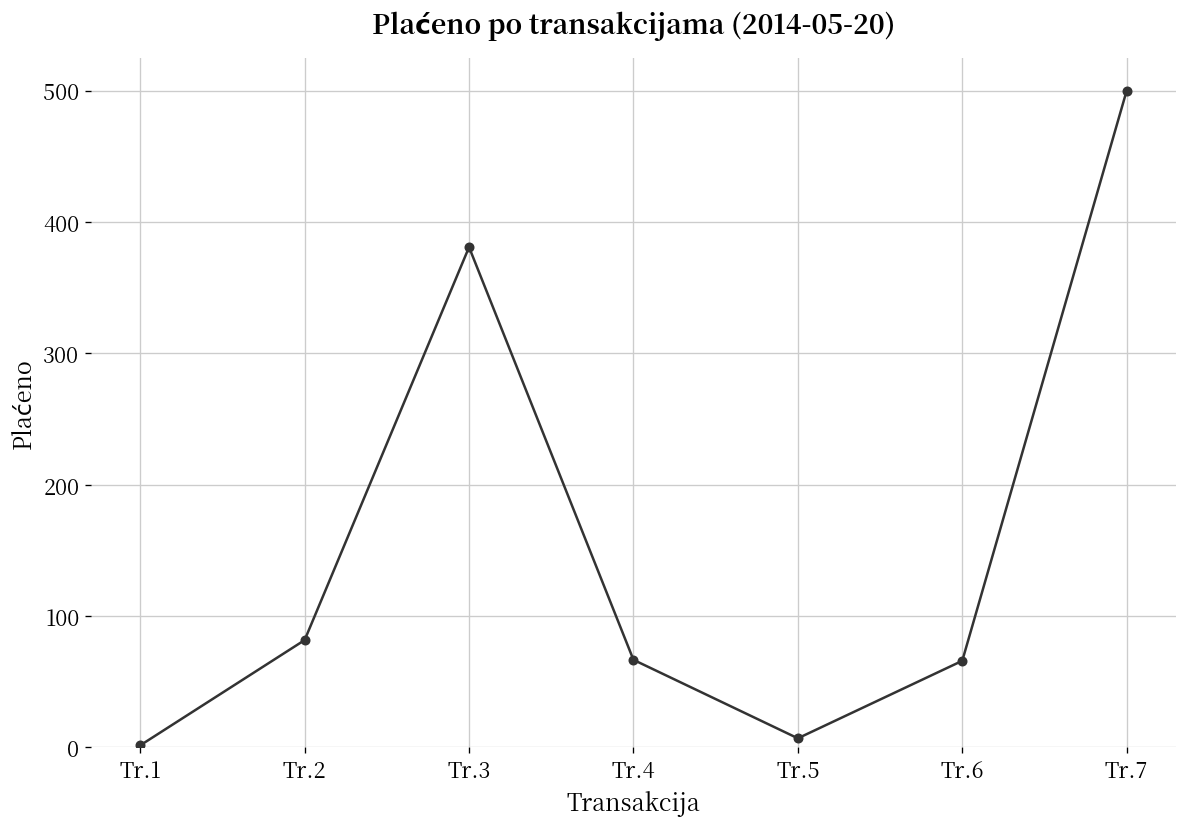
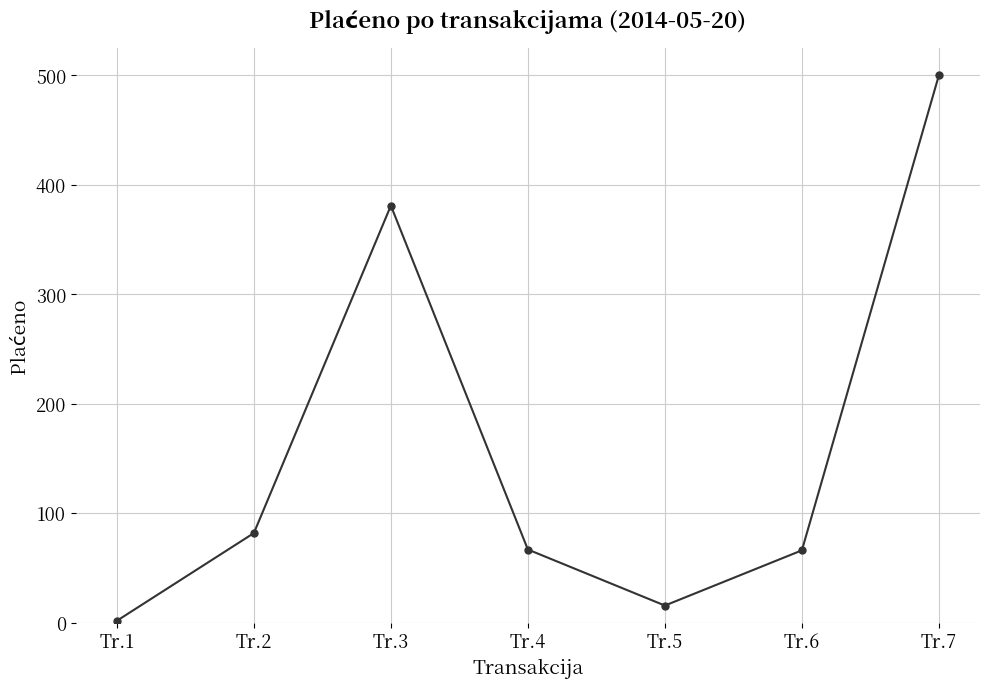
  {
    "Tr.1": 2,
    "Tr.2": 82,
    "Tr.3": 381,
    "Tr.4": 67,
-   "Tr.5": 7,
+   "Tr.5": 15,
    "Tr.6": 66,
    "Tr.7": 500
  }
